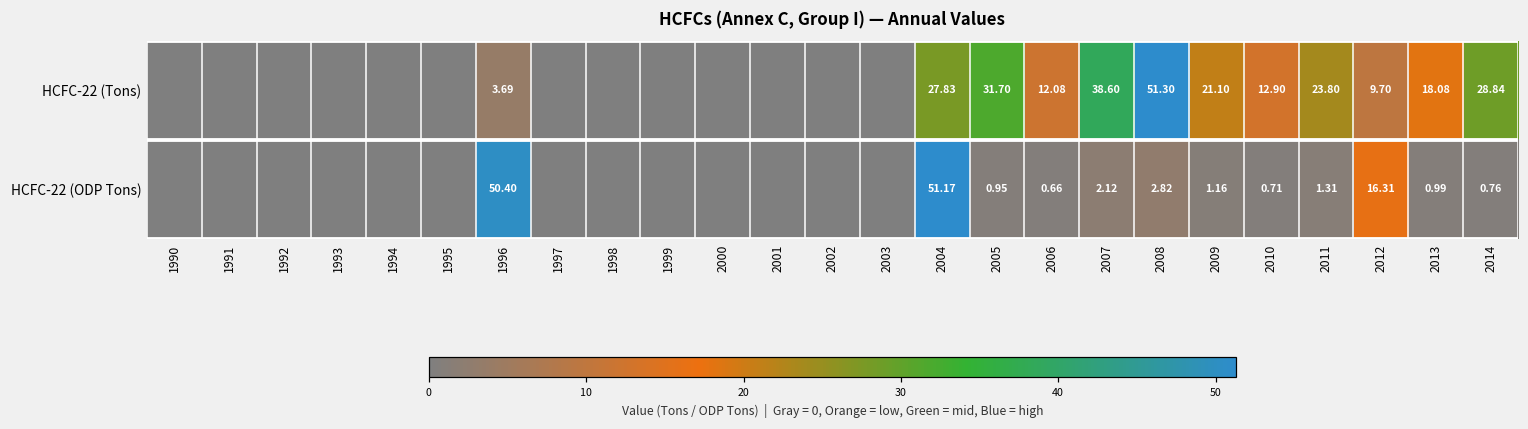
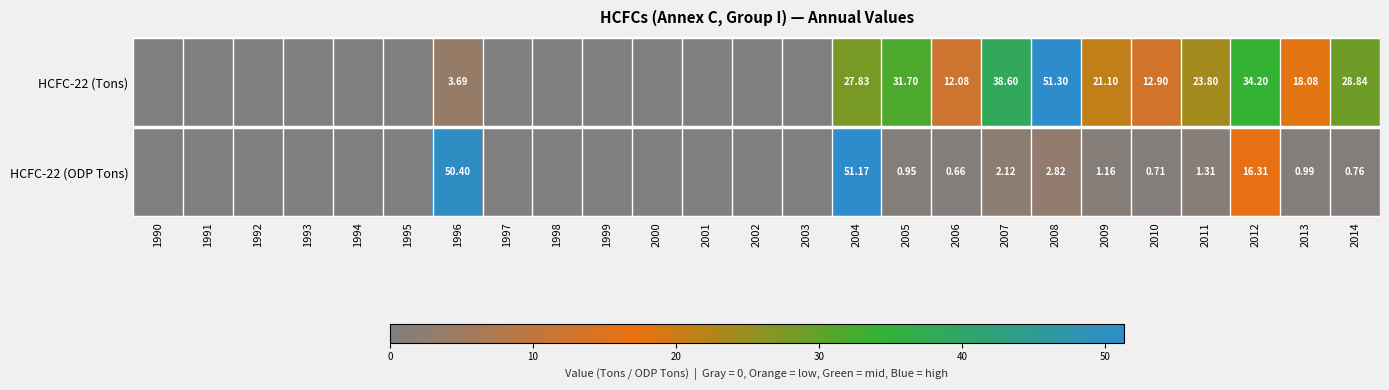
  {
    "HCFC-22 (Tons)": {
      "1996": 3.69,
      "2004": 27.83,
      "2005": 31.70,
      "2006": 12.08,
      "2007": 38.60,
      "2008": 51.30,
      "2009": 21.10,
      "2010": 12.90,
      "2011": 23.80,
-     "2012": 9.70,
+     "2012": 34.20,
      "2013": 18.08,
      "2014": 28.84
    },
    "HCFC-22 (ODP Tons)": {
      "1996": 50.40,
      "2004": 51.17,
      "2005": 0.95,
      "2006": 0.66,
      "2007": 2.12,
      "2008": 2.82,
      "2009": 1.16,
      "2010": 0.71,
      "2011": 1.31,
      "2012": 16.31,
      "2013": 0.99,
      "2014": 0.76
    }
  }
